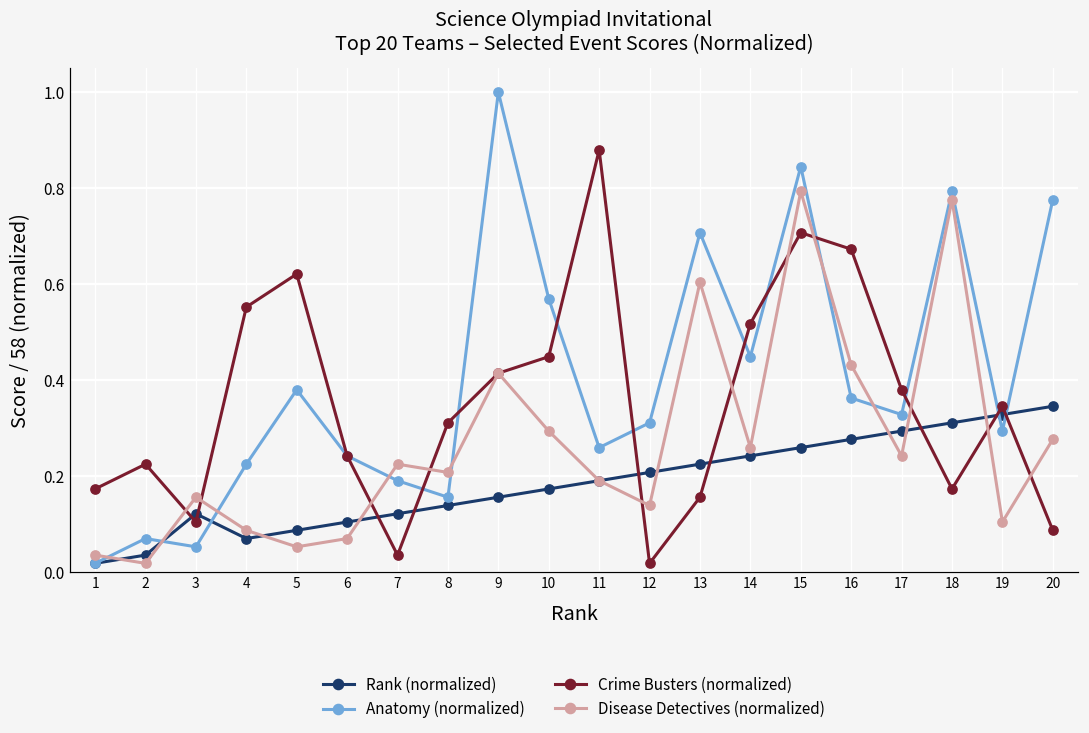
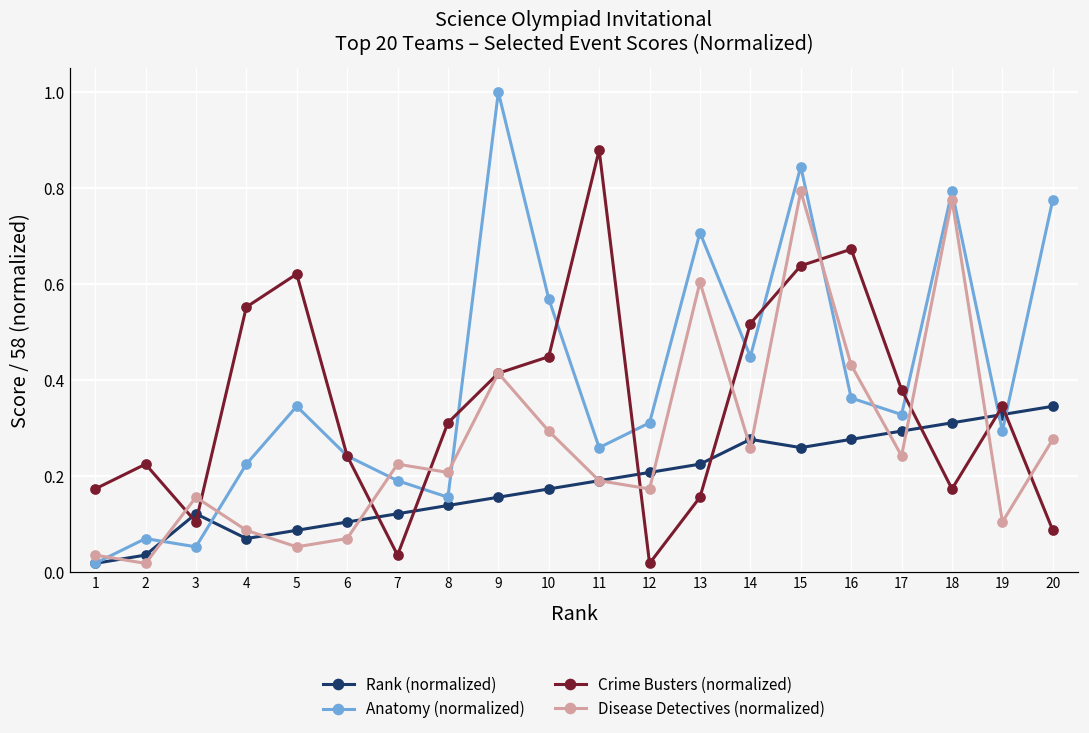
  {
    "Rank (normalized)": {
      "2": 0.03,
      "3": 0.12,
      "4": 0.07,
      "5": 0.09,
      "6": 0.10,
      "7": 0.12,
      "8": 0.14,
      "9": 0.16,
      "10": 0.17,
      "12": 0.21,
      "13": 0.22,
-     "14": 0.24,
+     "14": 0.28,
      "15": 0.26,
      "16": 0.28,
      "17": 0.29,
      "18": 0.31,
      "19": 0.33,
      "20": 0.34
    },
    "Anatomy (normalized)": {
      "2": 0.07,
      "3": 0.05,
      "4": 0.22,
-     "5": 0.38,
+     "5": 0.34,
      "7": 0.19,
      "8": 0.16,
      "9": 1.00,
      "10": 0.57,
      "11": 0.26,
      "12": 0.31,
      "13": 0.71,
      "14": 0.45,
      "15": 0.84,
      "16": 0.36,
      "17": 0.33,
      "18": 0.79,
      "19": 0.29,
      "20": 0.78
    },
    "Crime Busters (normalized)": {
      "1": 0.17,
      "2": 0.22,
      "3": 0.10,
      "4": 0.55,
      "5": 0.62,
      "7": 0.03,
      "8": 0.31,
      "10": 0.45,
      "11": 0.88,
      "12": 0.02,
      "13": 0.16,
      "14": 0.52,
-     "15": 0.71,
+     "15": 0.64,
      "16": 0.67,
      "17": 0.38,
      "18": 0.17,
      "19": 0.34,
      "20": 0.09
    },
    "Disease Detectives (normalized)": {
      "1": 0.03,
      "2": 0.02,
      "3": 0.16,
      "4": 0.09,
      "5": 0.05,
      "6": 0.07,
      "7": 0.22,
      "8": 0.21,
      "10": 0.29,
-     "12": 0.14,
+     "12": 0.17,
      "13": 0.60,
      "14": 0.26,
      "15": 0.79,
      "16": 0.43,
      "17": 0.24,
      "18": 0.78,
      "19": 0.10,
      "20": 0.28
    }
  }
